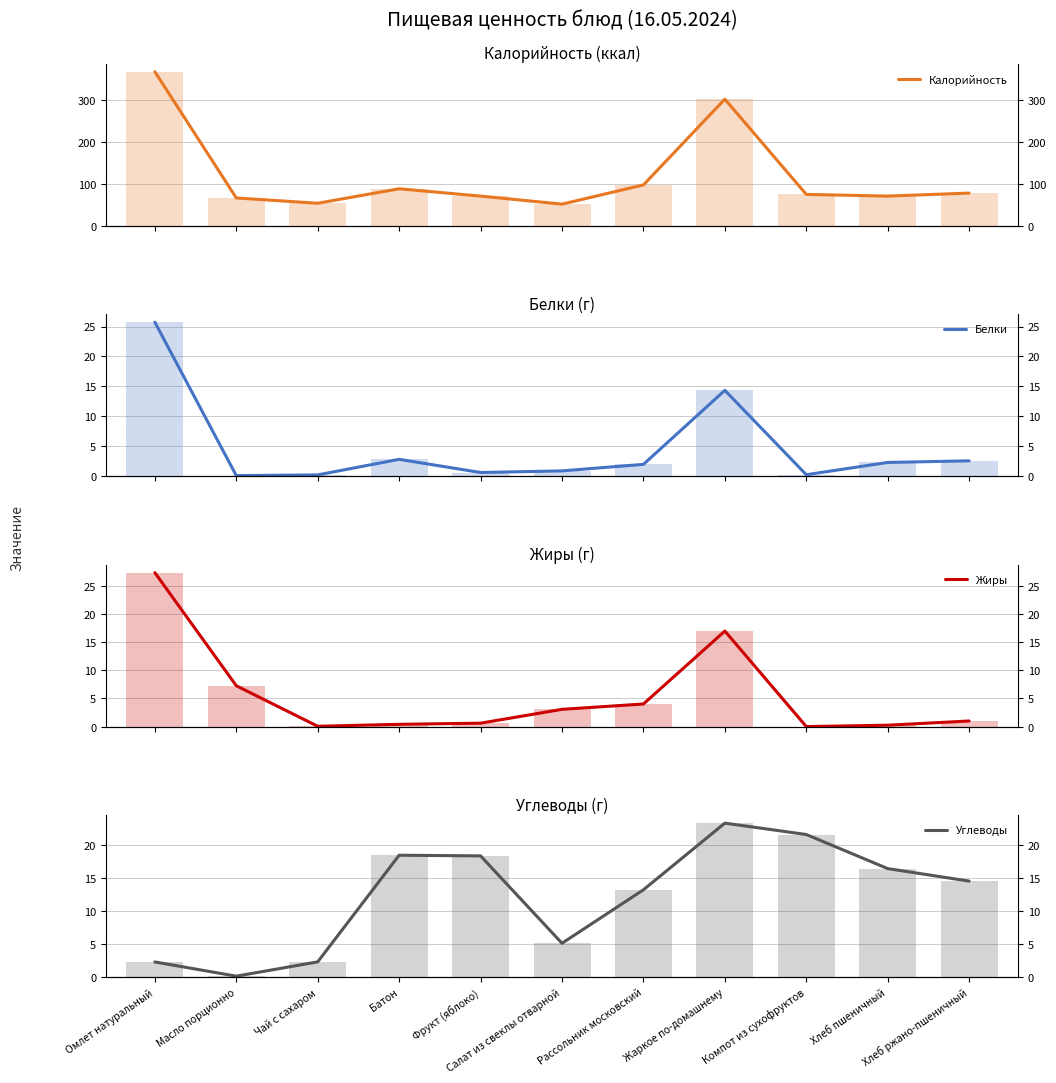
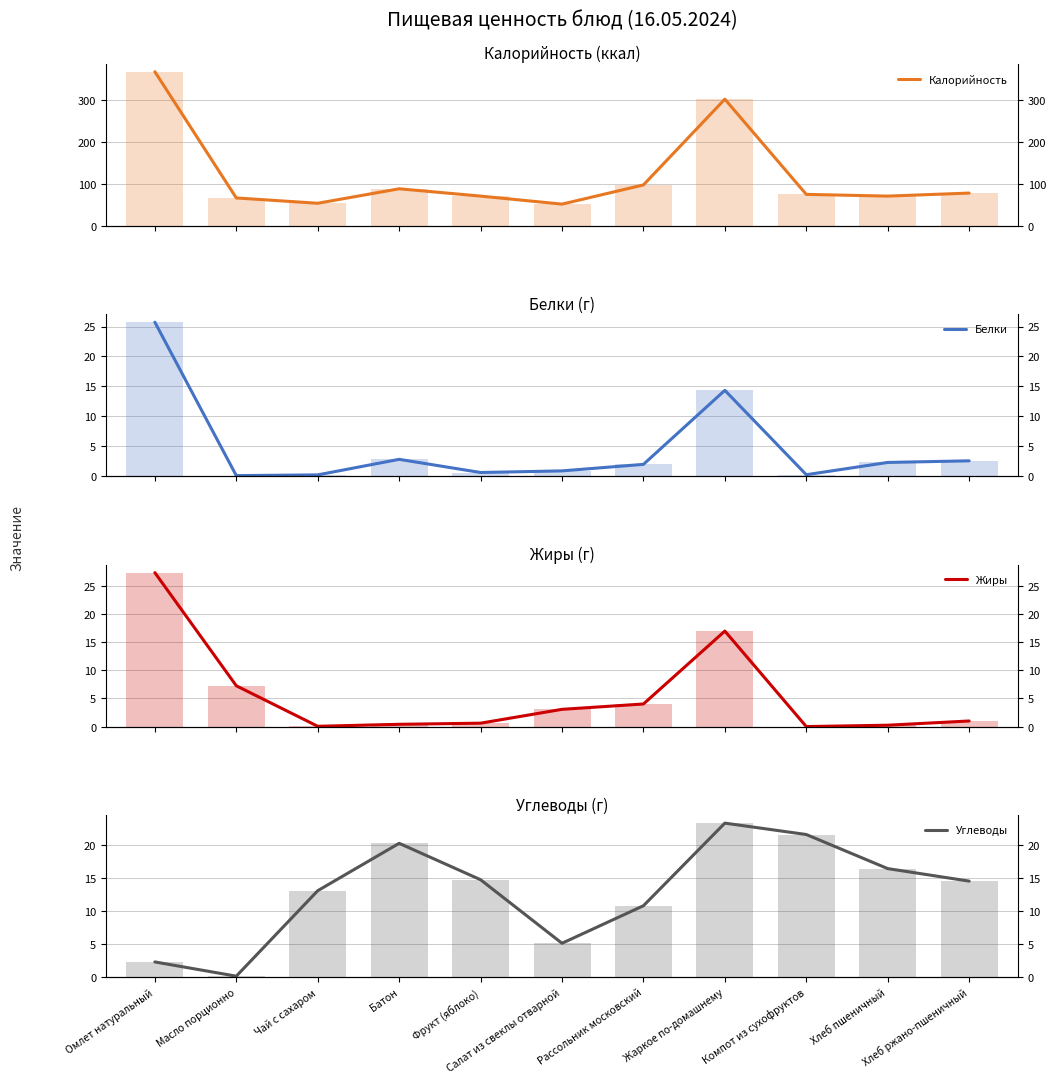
  {
    "Углеводы (г)": {
      "Омлет натуральный": 2,
      "Масло порционно": 0,
-     "Чай с сахаром": 2,
-     "Батон": 18,
-     "Фрукт (яблоко)": 18,
+     "Чай с сахаром": 13,
+     "Батон": 20,
+     "Фрукт (яблоко)": 15,
      "Салат из свеклы отварной": 5,
-     "Рассольник московский": 13,
+     "Рассольник московский": 11,
      "Жаркое по-домашнему": 23,
      "Компот из сухофруктов": 22,
      "Хлеб пшеничный": 16,
      "Хлеб ржано-пшеничный": 14
    }
  }
